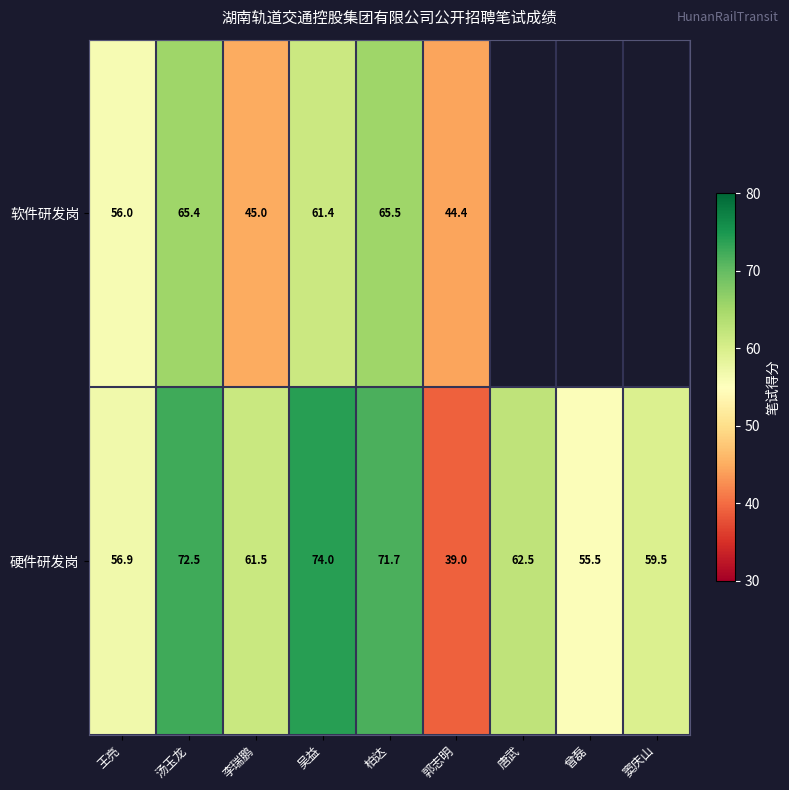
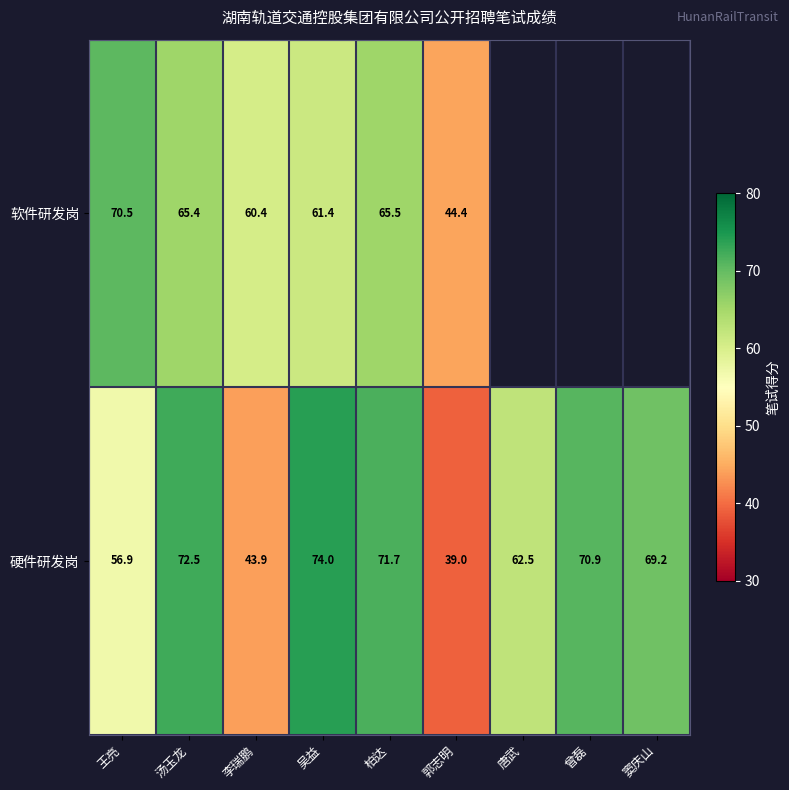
  {
    "软件研发岗": {
-     "王亮": 56.0,
+     "王亮": 70.5,
      "汤玉龙": 65.4,
-     "李瑞鹏": 45.0,
+     "李瑞鹏": 60.4,
      "吴益": 61.4,
      "柏达": 65.5,
      "郭志明": 44.4
    },
    "硬件研发岗": {
      "王亮": 56.9,
      "汤玉龙": 72.5,
-     "李瑞鹏": 61.5,
+     "李瑞鹏": 43.9,
      "吴益": 74.0,
      "柏达": 71.7,
      "郭志明": 39.0,
      "唐武": 62.5,
-     "曾磊": 55.5,
-     "窦庆山": 59.5
+     "曾磊": 70.9,
+     "窦庆山": 69.2
    }
  }
